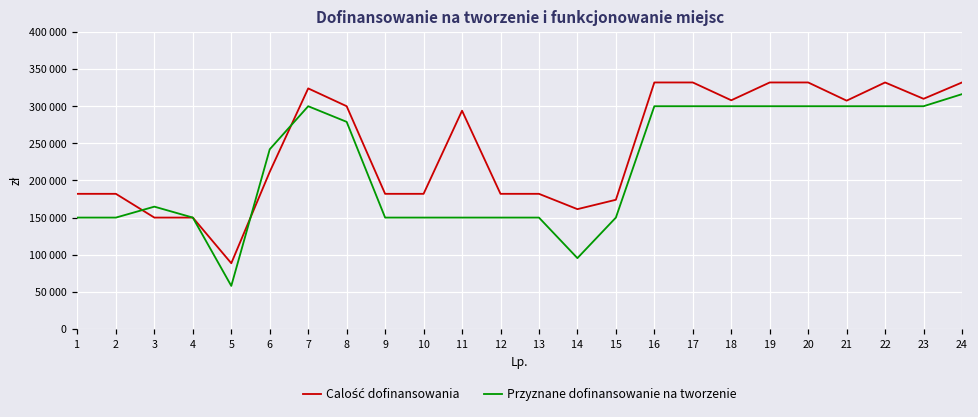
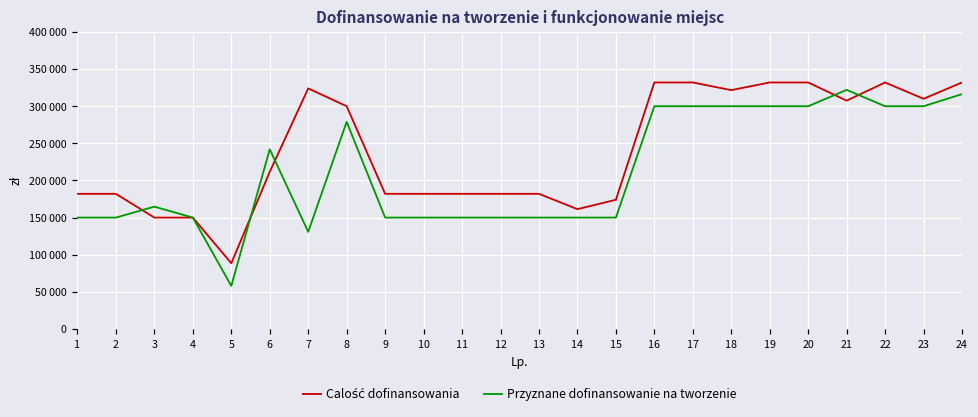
  {
    "Calość dofinansowania": {
      "1": 180000,
      "2": 180000,
      "3": 150000,
      "5": 90000,
      "6": 210000,
      "7": 320000,
      "8": 300000,
      "9": 180000,
      "10": 180000,
-     "11": 290000,
+     "11": 180000,
      "12": 180000,
      "13": 180000,
      "14": 160000,
      "15": 170000,
      "16": 330000,
      "17": 330000,
-     "18": 310000,
+     "18": 320000,
      "19": 330000,
      "20": 330000,
      "21": 310000,
      "22": 330000,
      "23": 310000,
      "24": 330000
    },
    "Przyznane dofinansowanie na tworzenie": {
      "1": 150000,
      "2": 150000,
      "3": 160000,
      "5": 60000,
      "6": 240000,
-     "7": 300000,
+     "7": 130000,
      "8": 280000,
      "9": 150000,
      "10": 150000,
      "11": 150000,
      "12": 150000,
      "13": 150000,
-     "14": 100000,
+     "14": 150000,
      "15": 150000,
      "16": 300000,
      "17": 300000,
      "18": 300000,
      "19": 300000,
      "20": 300000,
-     "21": 300000,
+     "21": 320000,
      "22": 300000,
      "23": 300000,
      "24": 320000
    }
  }
